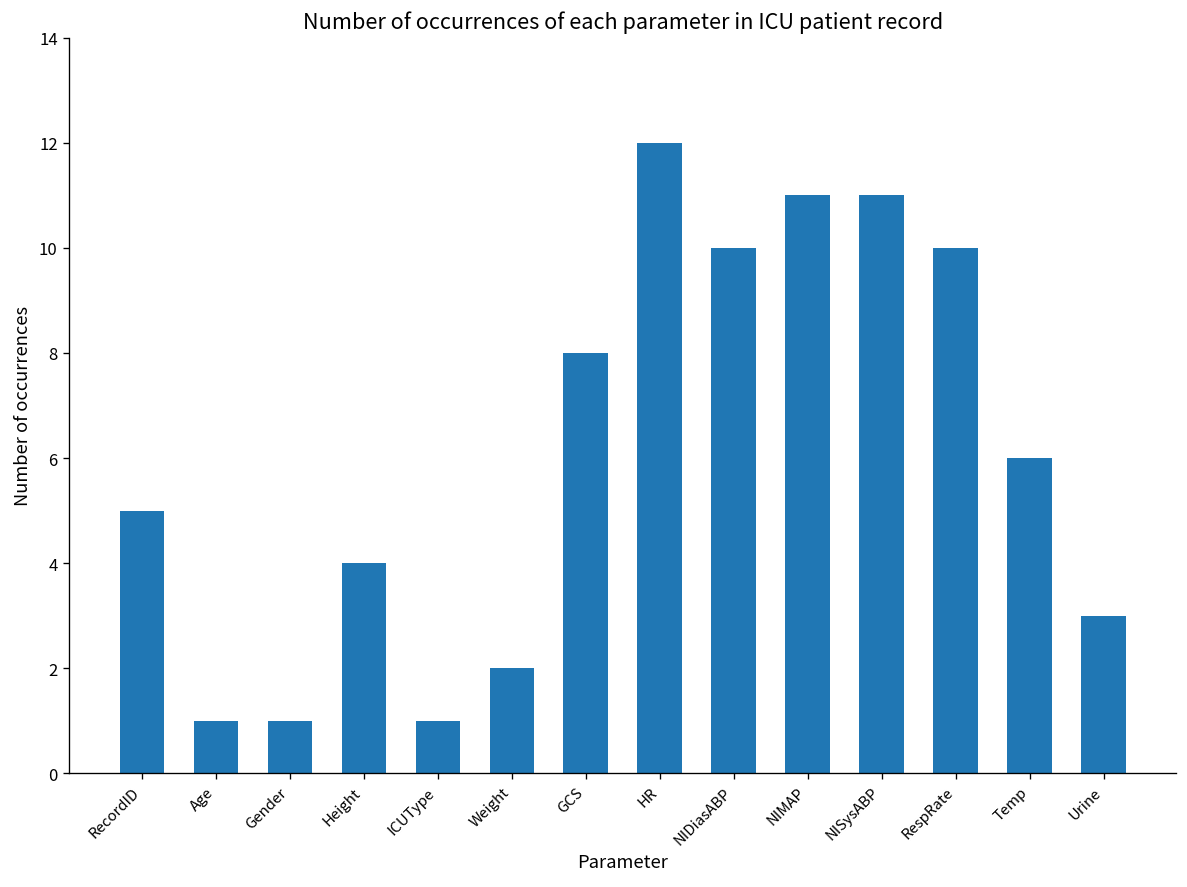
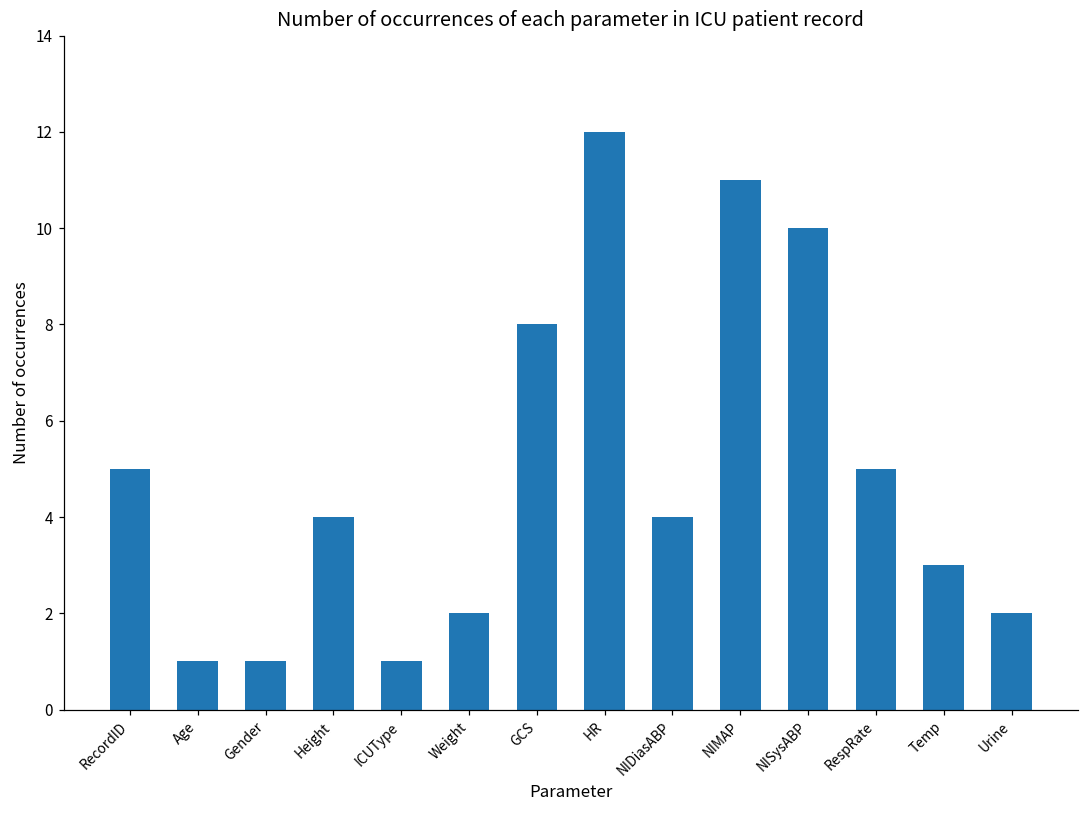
  {
    "RecordID": 5,
    "Age": 1,
    "Gender": 1,
    "Height": 4,
    "ICUType": 1,
    "Weight": 2,
    "GCS": 8,
    "HR": 12,
-   "NIDiasABP": 10,
+   "NIDiasABP": 4,
    "NIMAP": 11,
-   "NISysABP": 11,
-   "RespRate": 10,
-   "Temp": 6,
-   "Urine": 3
+   "NISysABP": 10,
+   "RespRate": 5,
+   "Temp": 3,
+   "Urine": 2
  }
